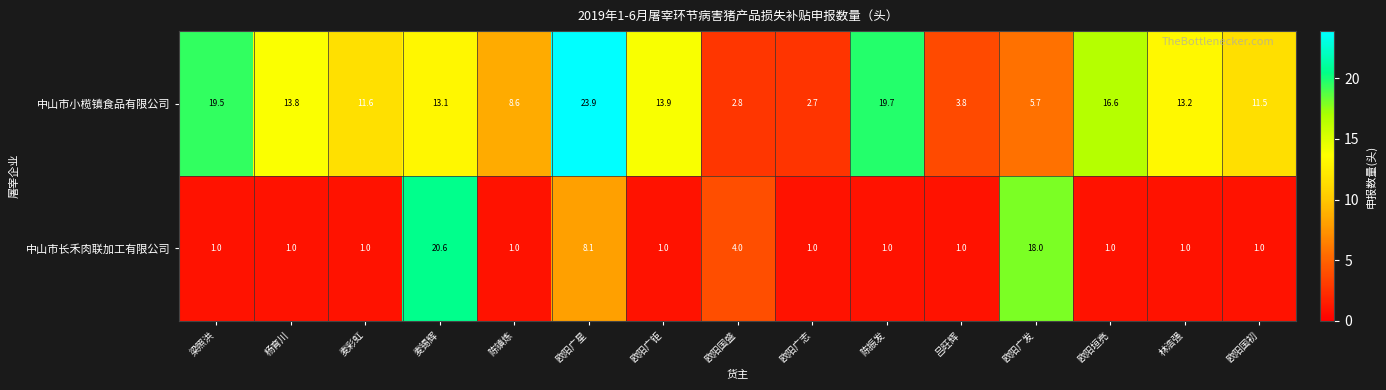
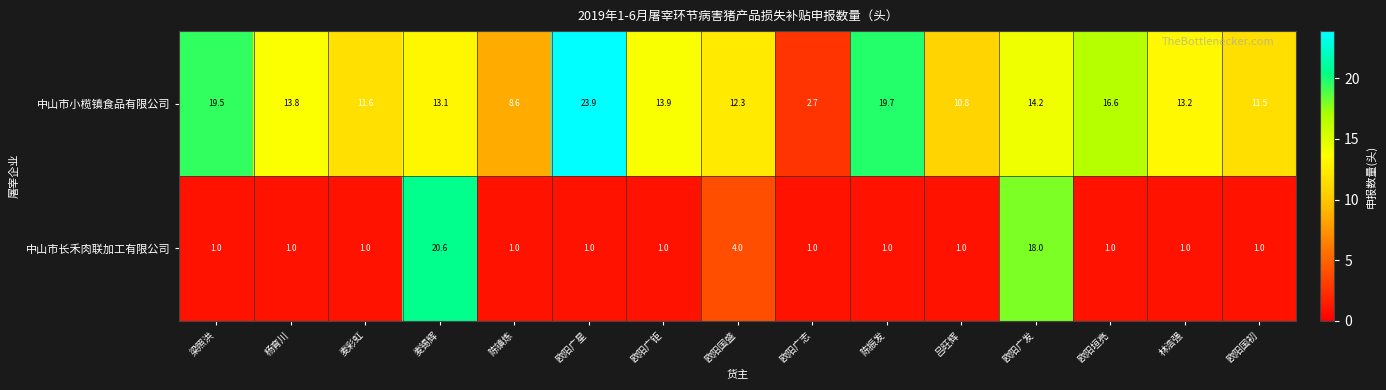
  {
    "中山市小榄镇食品有限公司": {
      "梁照洪": 19.5,
      "杨育川": 13.8,
      "麦彩虹": 11.6,
      "麦锡辉": 13.1,
      "陈镇炼": 8.6,
      "欧阳广星": 23.9,
      "欧阳广钜": 13.9,
-     "欧阳国盛": 2.8,
+     "欧阳国盛": 12.3,
      "欧阳广志": 2.7,
      "陈振发": 19.7,
-     "吕旺辉": 3.8,
-     "欧阳广发": 5.7,
+     "吕旺辉": 10.8,
+     "欧阳广发": 14.2,
      "欧阳垣亮": 16.6,
      "欧阳国初": 11.5
    },
    "中山市长禾肉联加工有限公司": {
      "梁照洪": 1.0,
      "杨育川": 1.0,
      "麦彩虹": 1.0,
      "麦锡辉": 20.6,
      "陈镇炼": 1.0,
-     "欧阳广星": 8.1,
+     "欧阳广星": 1.0,
      "欧阳广钜": 1.0,
      "欧阳国盛": 4.0,
      "欧阳广志": 1.0,
      "陈振发": 1.0,
      "吕旺辉": 1.0,
      "欧阳广发": 18.0,
      "欧阳垣亮": 1.0,
      "林浩强": 1.0,
      "欧阳国初": 1.0
    }
  }
